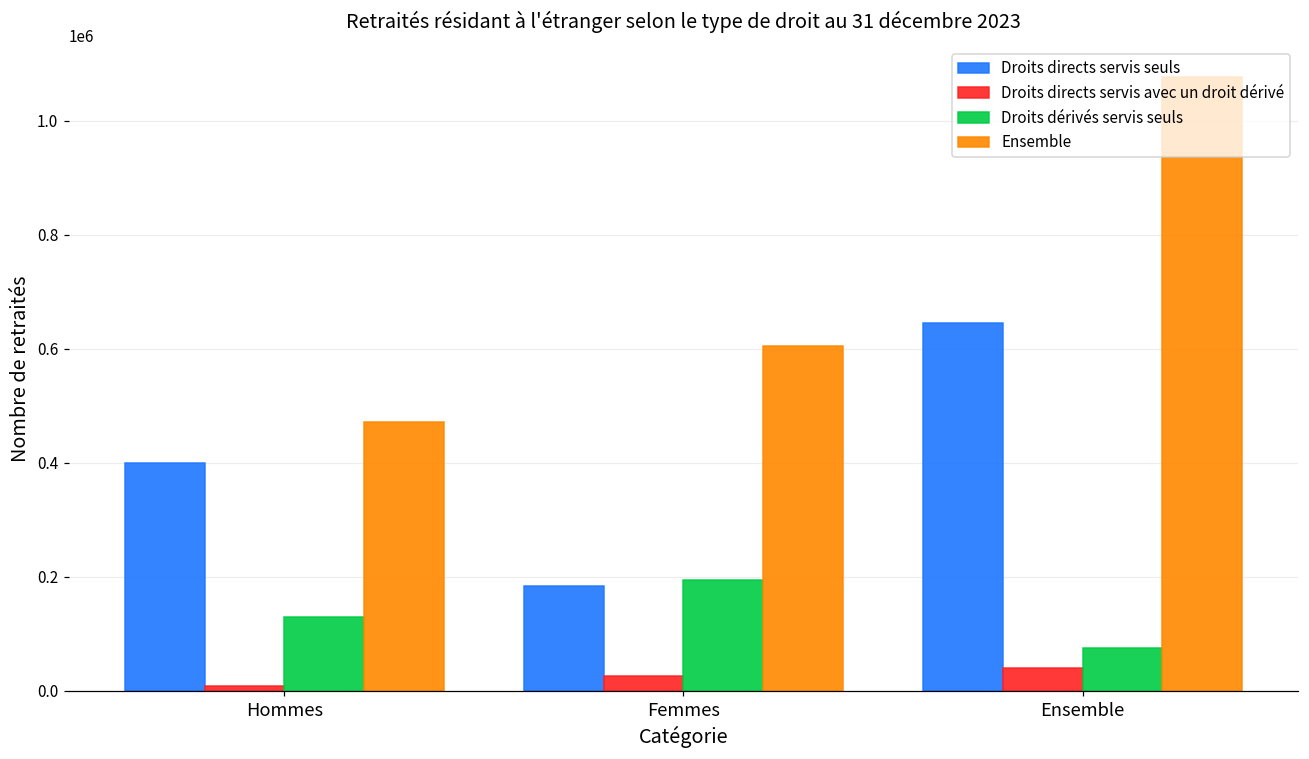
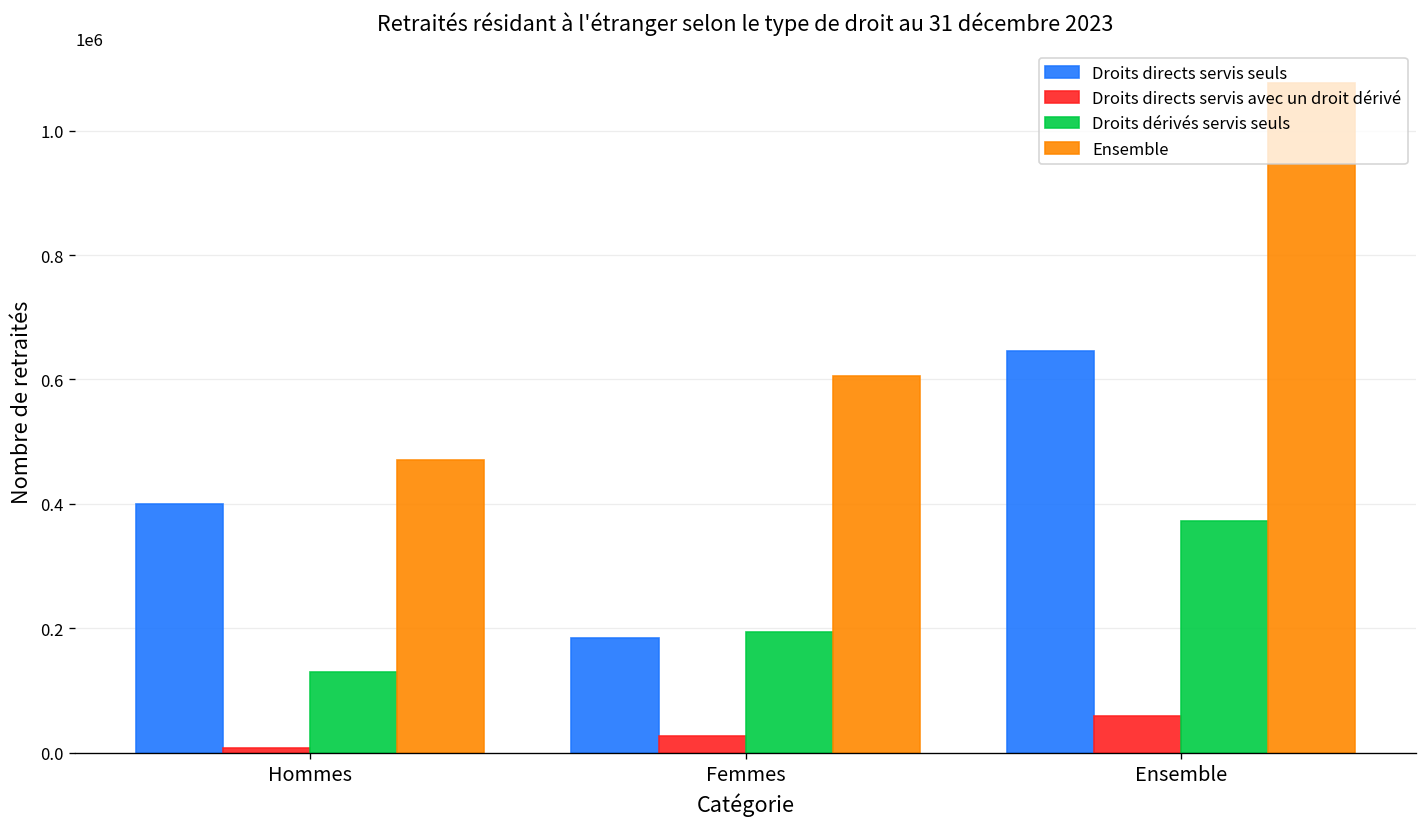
  {
    "Droits directs servis seuls": {
      "Hommes": 400000,
      "Femmes": 180000,
      "Ensemble": 650000
    },
    "Droits directs servis avec un droit dérivé": {
      "Hommes": 10000,
      "Femmes": 30000,
-     "Ensemble": 40000
+     "Ensemble": 60000
    },
    "Droits dérivés servis seuls": {
      "Hommes": 130000,
      "Femmes": 190000,
-     "Ensemble": 80000
+     "Ensemble": 370000
    },
    "Ensemble": {
      "Hommes": 470000,
      "Femmes": 600000
    }
  }
